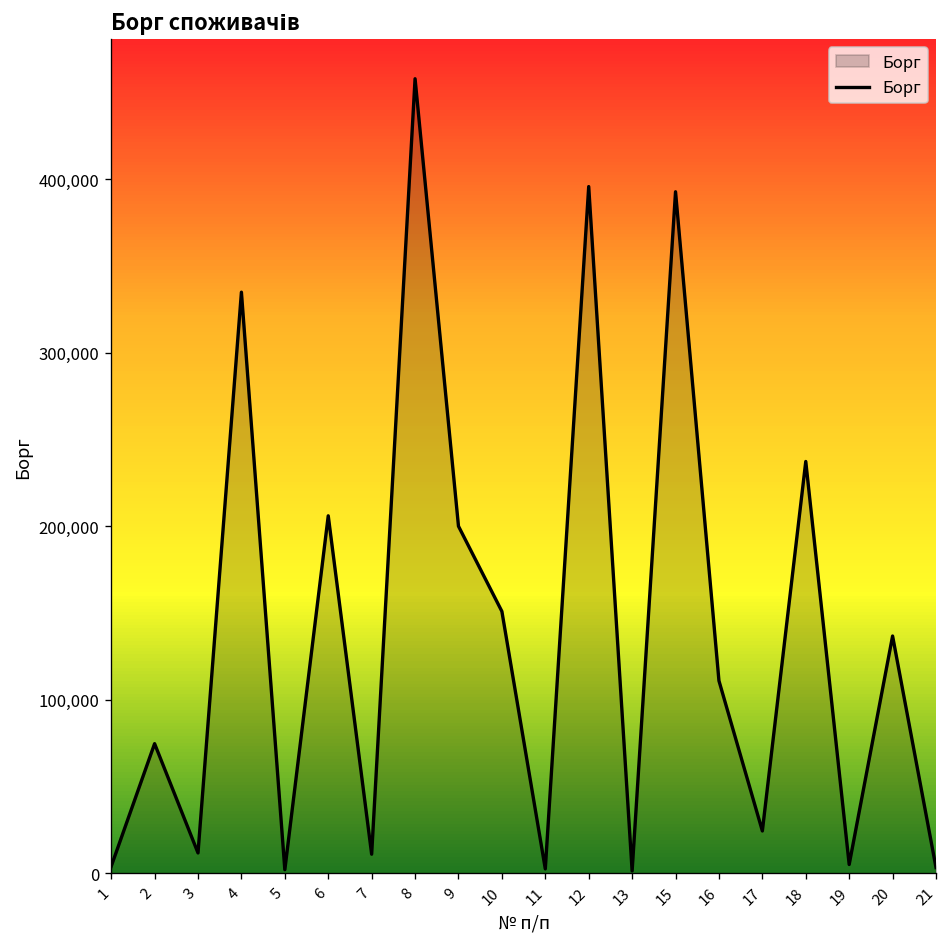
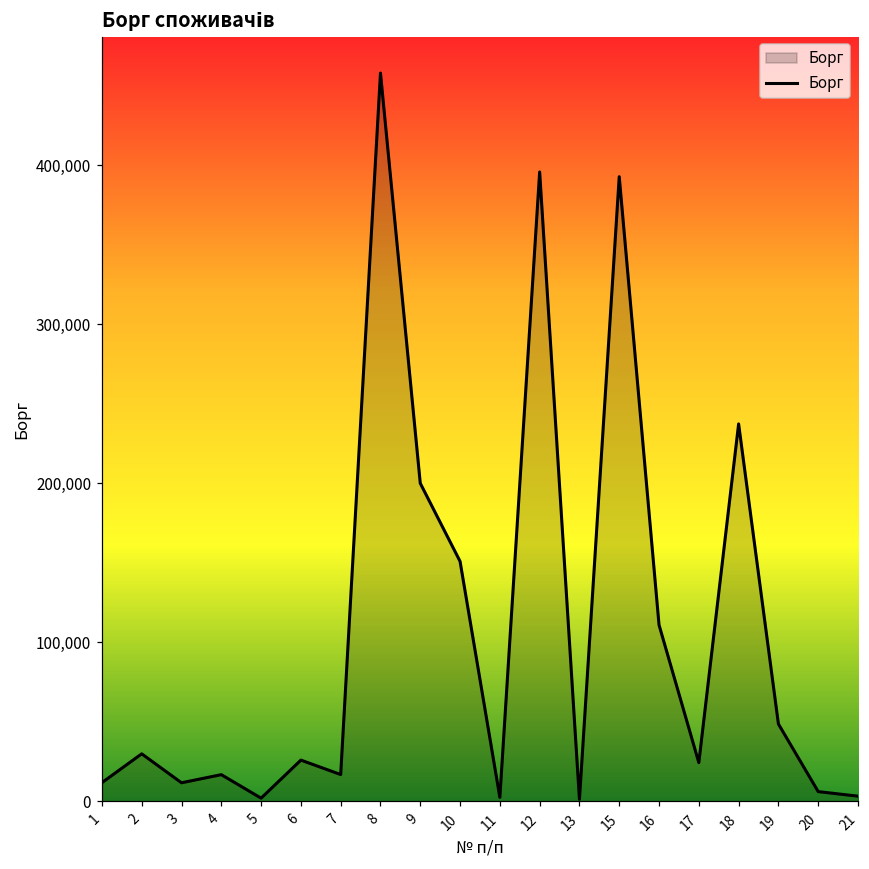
  {
-   "1": "4,000",
-   "2": "75,000",
+   "1": "12,000",
+   "2": "30,000",
    "3": "12,000",
-   "4": "335,000",
+   "4": "17,000",
    "5": "2,000",
-   "6": "206,000",
-   "7": "11,000",
+   "6": "26,000",
+   "7": "17,000",
    "8": "458,000",
    "9": "200,000",
    "10": "151,000",
    "11": "3,000",
    "12": "396,000",
    "13": "1,000",
    "15": "393,000",
    "16": "111,000",
    "17": "24,000",
    "18": "237,000",
-   "19": "5,000",
-   "20": "137,000",
+   "19": "49,000",
+   "20": "6,000",
    "21": "3,000"
  }
